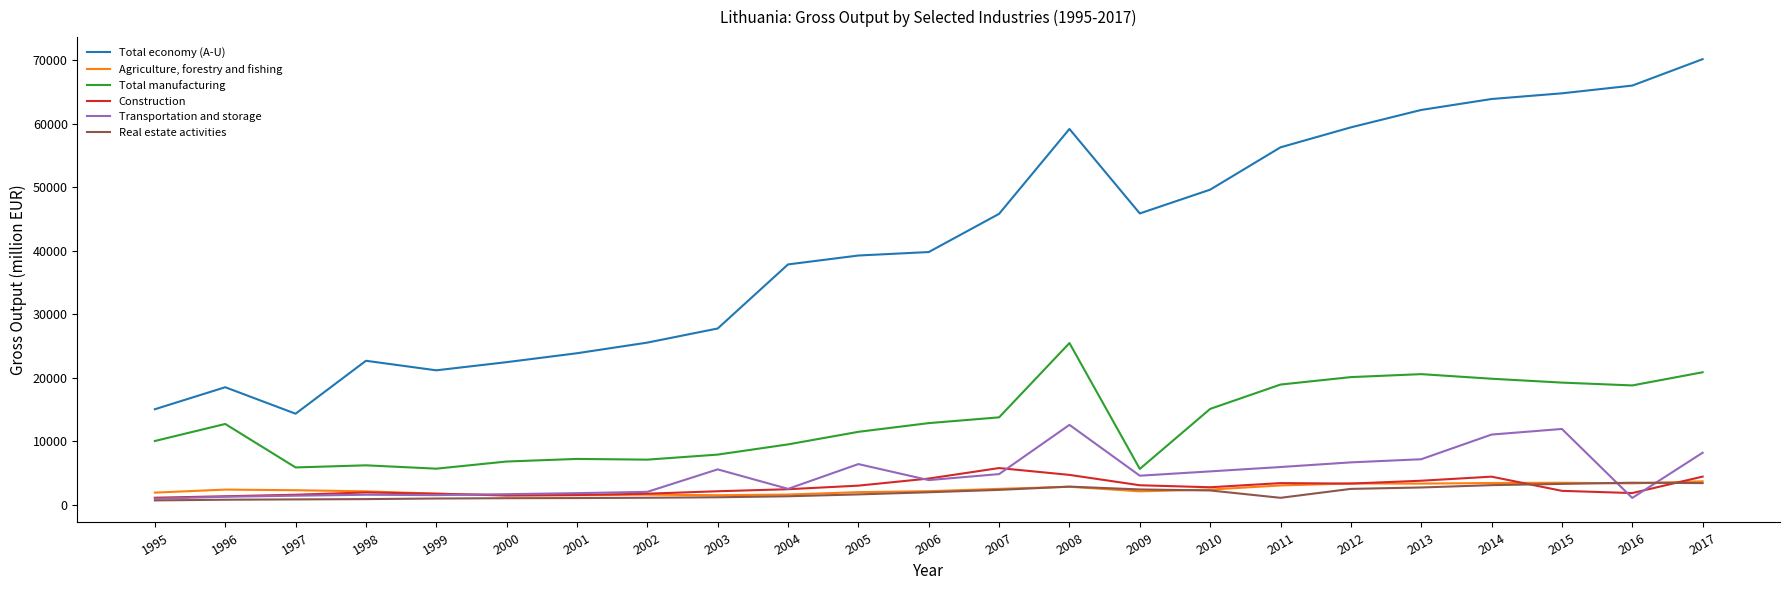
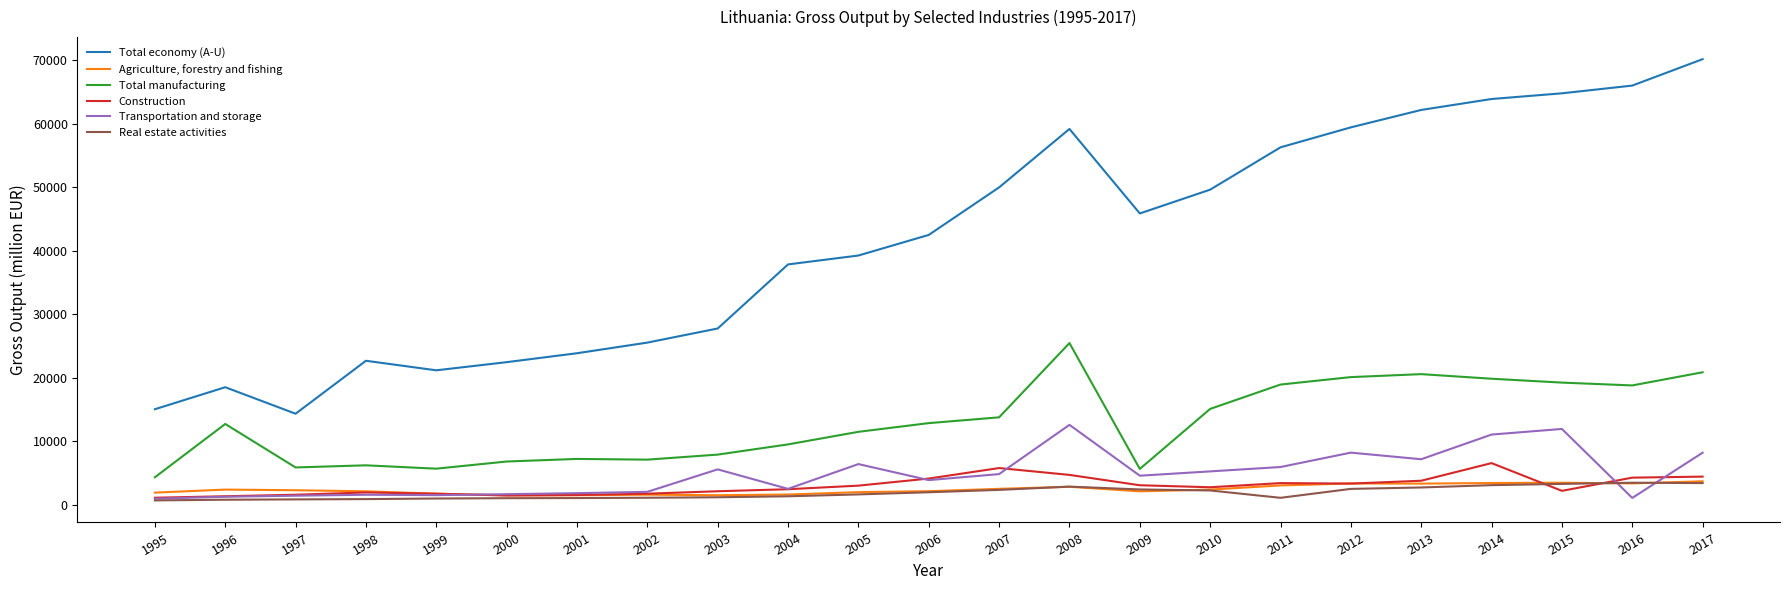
  {
    "Total economy (A-U)": {
      "1995": 15000,
      "1996": 19000,
      "1997": 14000,
      "1998": 23000,
      "1999": 21000,
      "2000": 22000,
      "2001": 24000,
      "2002": 26000,
      "2003": 28000,
      "2004": 38000,
      "2005": 39000,
-     "2006": 40000,
-     "2007": 46000,
+     "2006": 42000,
+     "2007": 50000,
      "2008": 59000,
      "2009": 46000,
      "2010": 50000,
      "2011": 56000,
      "2012": 59000,
      "2013": 62000,
      "2014": 64000,
      "2015": 65000,
      "2016": 66000,
      "2017": 70000
    },
    "Agriculture, forestry and fishing": {
      "1995": 2000,
      "1996": 2000,
      "1997": 2000,
      "2013": 3000
    },
    "Total manufacturing": {
-     "1995": 10000,
+     "1995": 4000,
      "1996": 13000,
      "1997": 6000,
      "1998": 6000,
      "1999": 6000,
      "2000": 7000,
      "2001": 7000,
      "2002": 7000,
      "2003": 8000,
      "2004": 10000,
      "2005": 11000,
      "2006": 13000,
      "2007": 14000,
      "2008": 25000,
      "2009": 6000,
      "2010": 15000,
      "2011": 19000,
      "2012": 20000,
      "2013": 21000,
      "2014": 20000,
      "2015": 19000,
      "2016": 19000,
      "2017": 21000
    },
    "Construction": {
      "2003": 2000,
      "2005": 3000,
      "2007": 6000,
      "2008": 5000,
      "2009": 3000,
      "2013": 4000,
-     "2014": 4000,
+     "2014": 7000,
      "2015": 2000,
-     "2016": 2000,
+     "2016": 4000,
      "2017": 4000
    },
    "Transportation and storage": {
      "2003": 6000,
      "2005": 6000,
      "2007": 5000,
      "2008": 13000,
      "2009": 5000,
      "2010": 5000,
      "2011": 6000,
-     "2012": 7000,
+     "2012": 8000,
      "2013": 7000,
      "2014": 11000,
      "2015": 12000,
      "2016": 1000,
      "2017": 8000
    },
    "Real estate activities": {
      "1996": 1000,
      "1997": 1000,
      "1998": 1000,
      "1999": 1000,
      "2000": 1000,
      "2001": 1000,
      "2002": 1000,
      "2011": 1000,
      "2012": 2000,
      "2013": 3000
    }
  }
